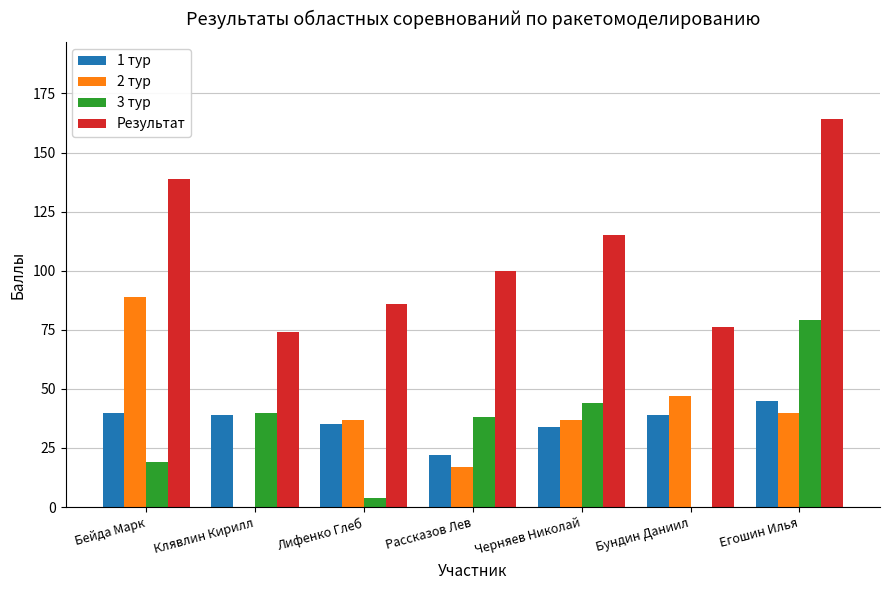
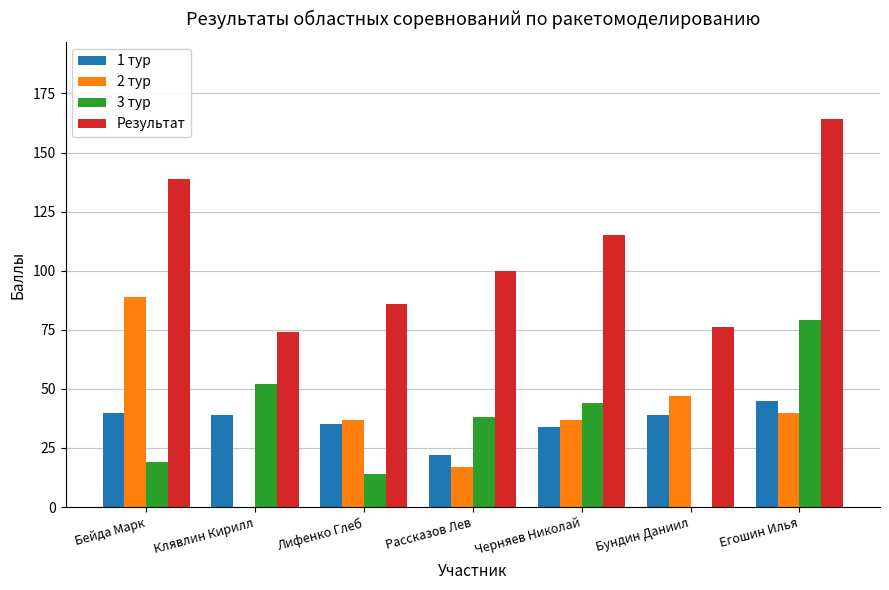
  {
    "1 тур": {
      "Бейда Марк": 40,
      "Клявлин Кирилл": 39,
      "Лифенко Глеб": 35,
      "Рассказов Лев": 22,
      "Черняев Николай": 34,
      "Бундин Даниил": 39,
      "Егошин Илья": 45
    },
    "2 тур": {
      "Бейда Марк": 89,
      "Клявлин Кирилл": 0,
      "Лифенко Глеб": 37,
      "Рассказов Лев": 17,
      "Черняев Николай": 37,
      "Бундин Даниил": 47,
      "Егошин Илья": 40
    },
    "3 тур": {
      "Бейда Марк": 19,
-     "Клявлин Кирилл": 40,
-     "Лифенко Глеб": 4,
+     "Клявлин Кирилл": 52,
+     "Лифенко Глеб": 14,
      "Рассказов Лев": 38,
      "Черняев Николай": 44,
      "Бундин Даниил": 0,
      "Егошин Илья": 79
    },
    "Результат": {
      "Бейда Марк": 139,
      "Клявлин Кирилл": 74,
      "Лифенко Глеб": 86,
      "Рассказов Лев": 100,
      "Черняев Николай": 115,
      "Бундин Даниил": 76,
      "Егошин Илья": 164
    }
  }
